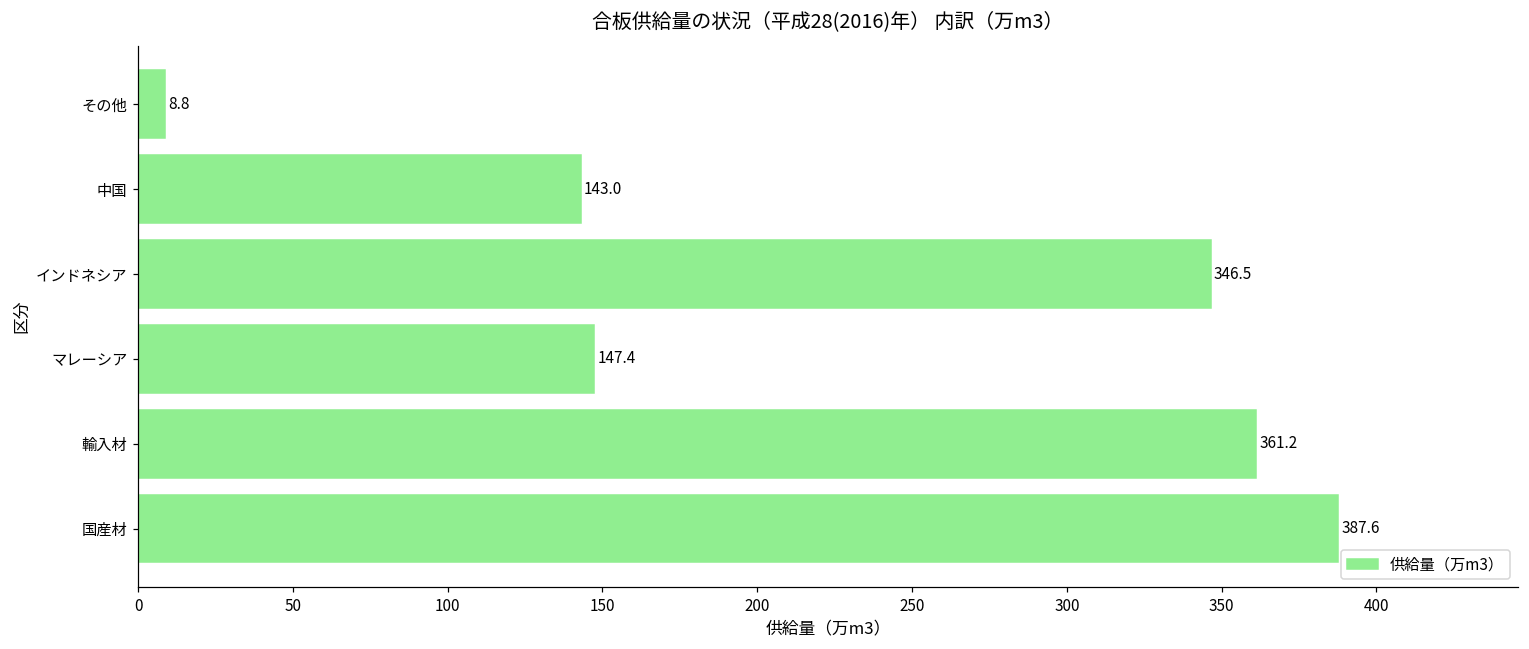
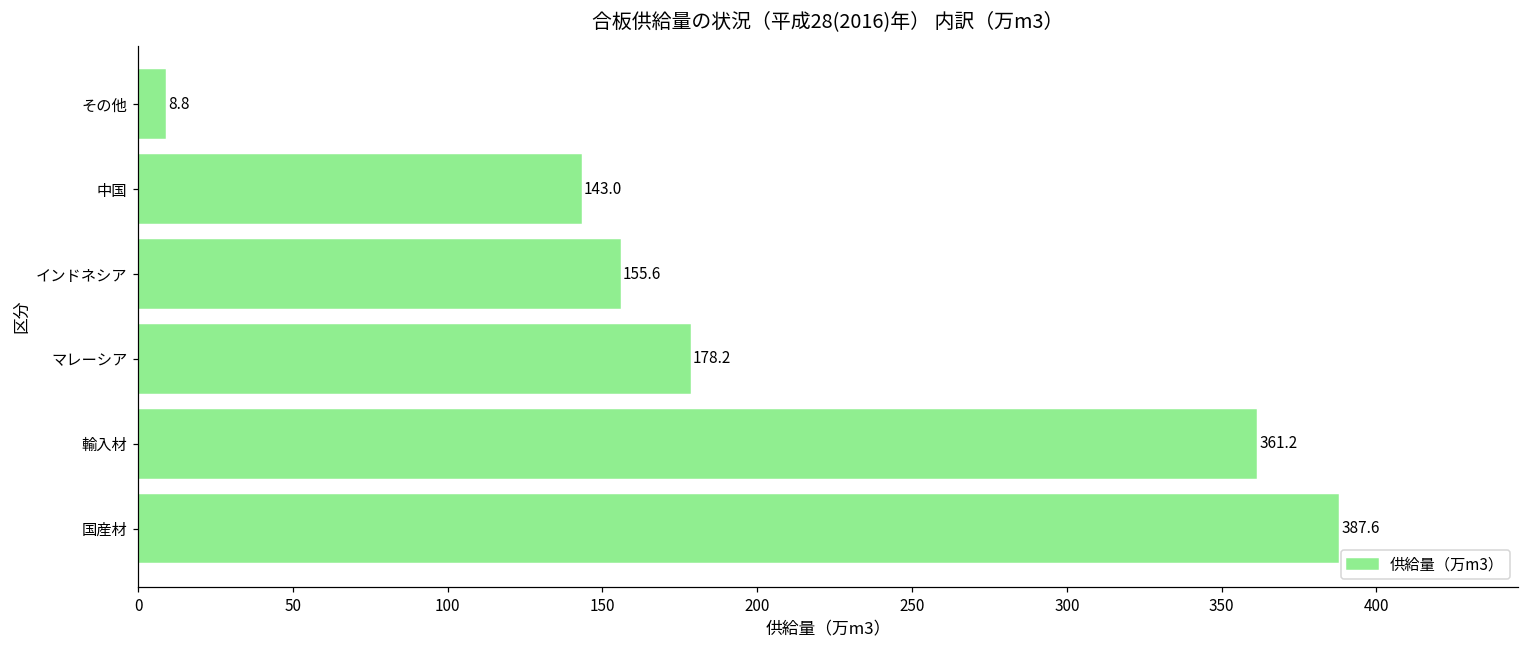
  {
    "その他": 8.8,
    "中国": 143.0,
-   "インドネシア": 346.5,
-   "マレーシア": 147.4,
+   "インドネシア": 155.6,
+   "マレーシア": 178.2,
    "輸入材": 361.2,
    "国産材": 387.6
  }
